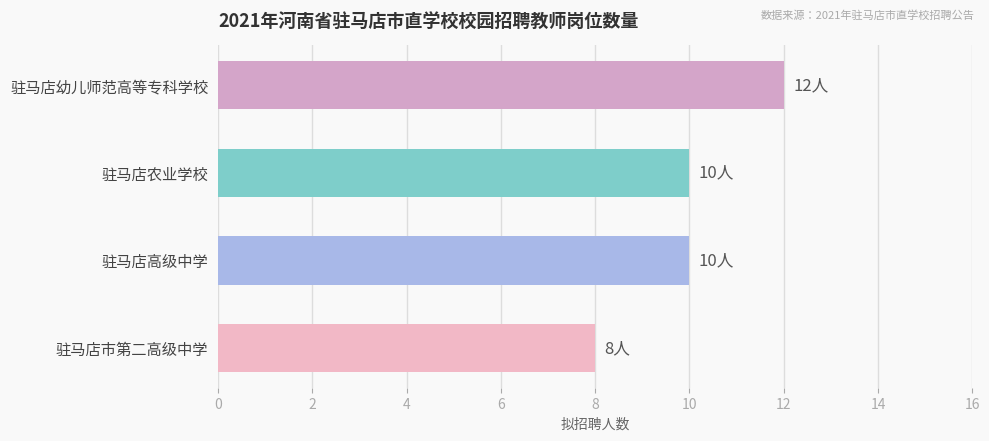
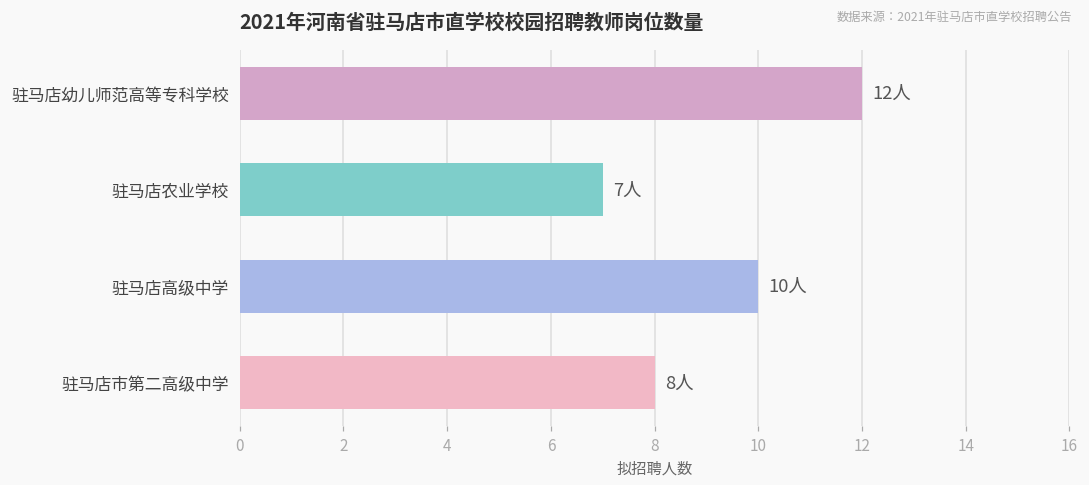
  {
    "驻马店幼儿师范高等专科学校": "12人",
-   "驻马店农业学校": "10人",
+   "驻马店农业学校": "7人",
    "驻马店高级中学": "10人",
    "驻马店市第二高级中学": "8人"
  }
